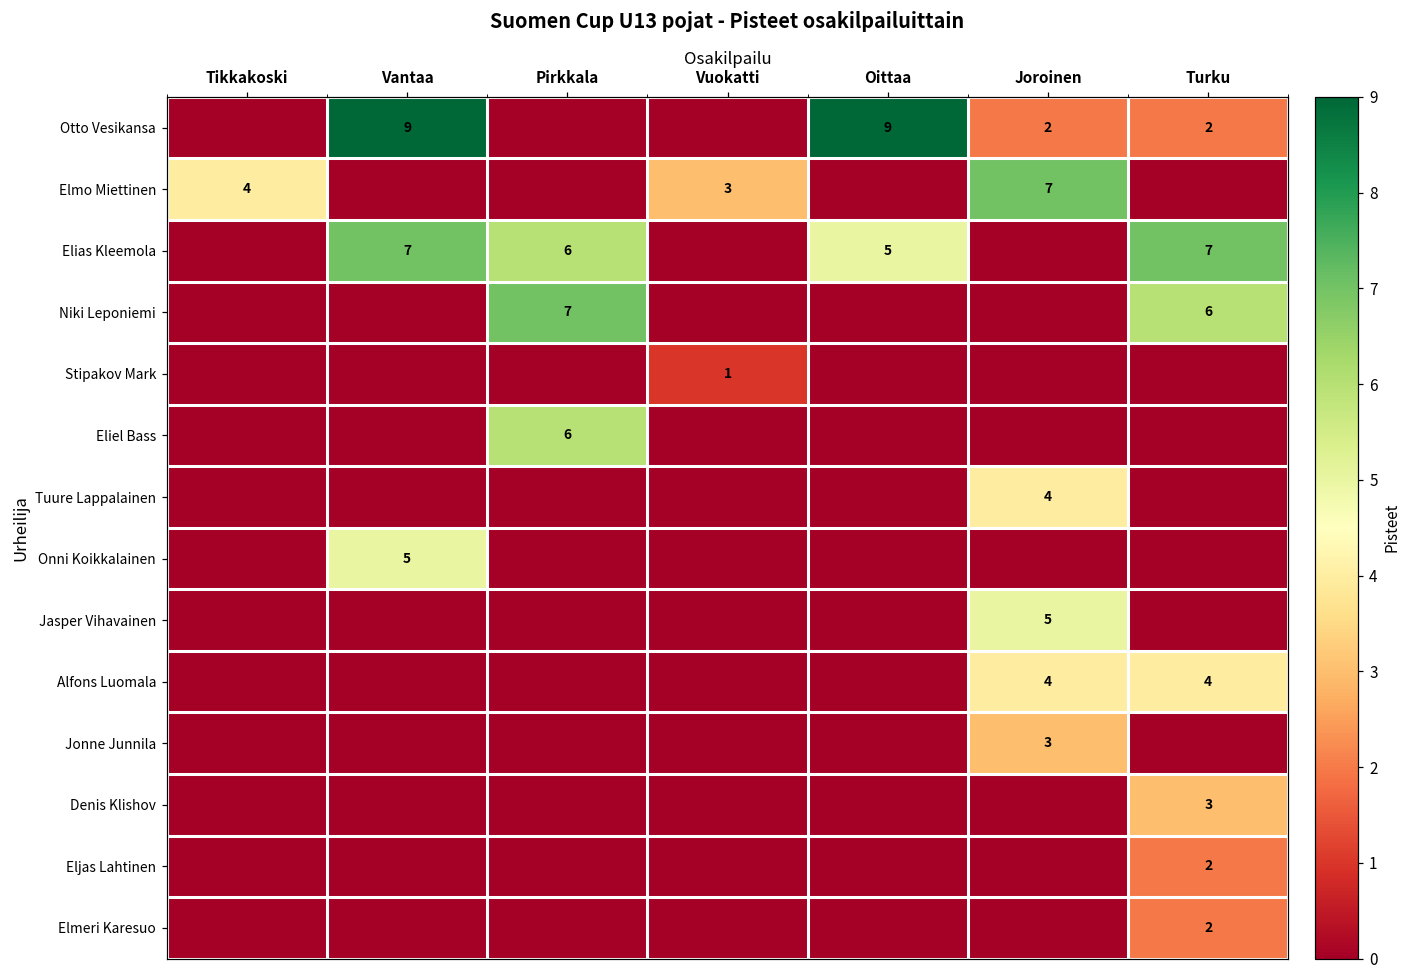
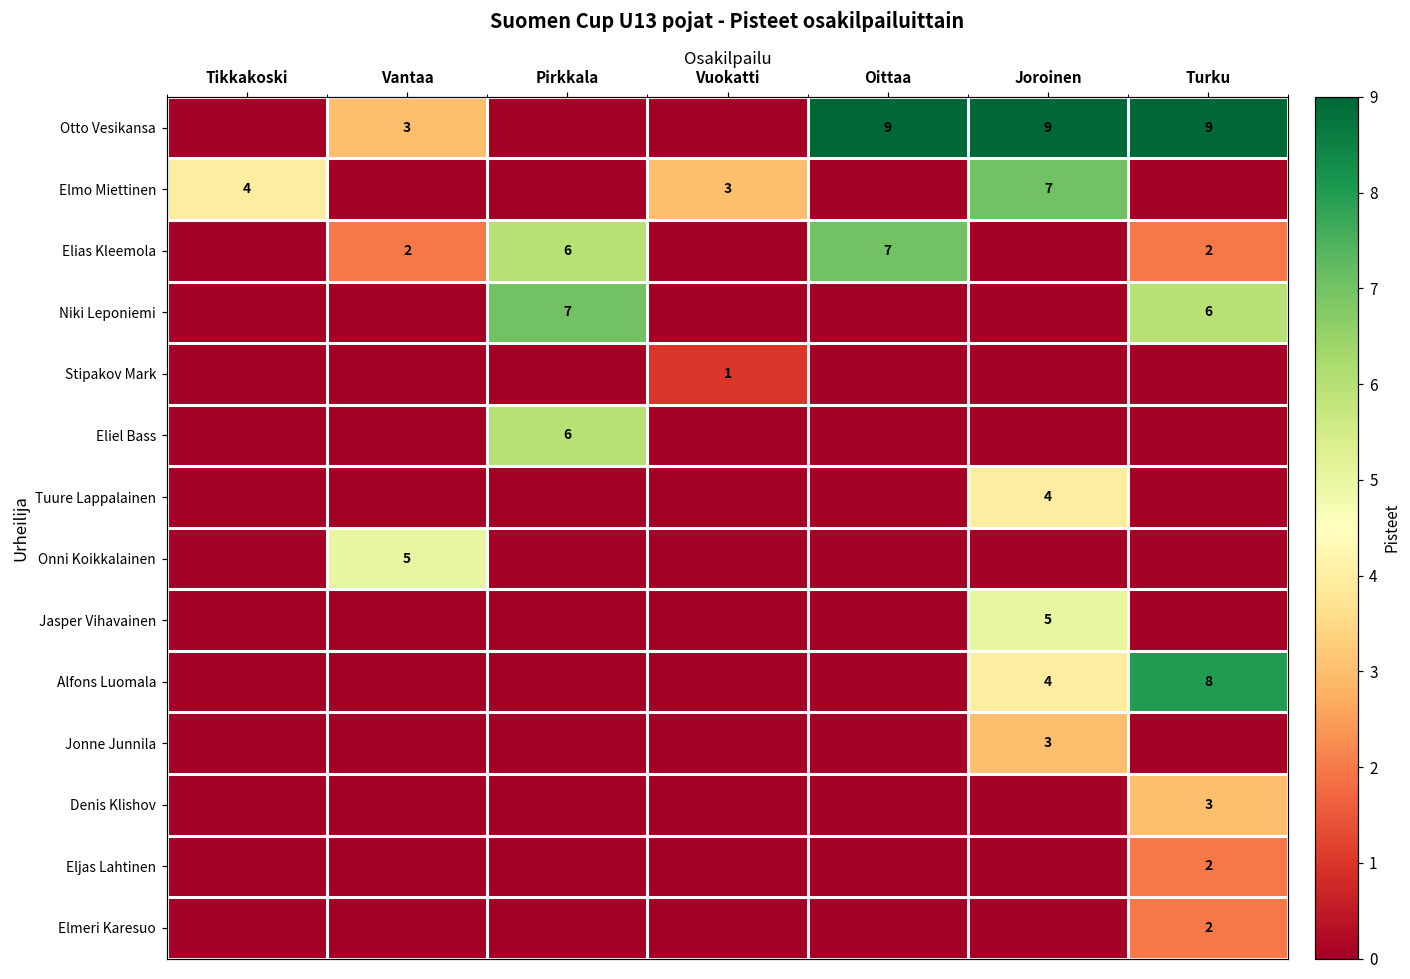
  {
    "Otto Vesikansa": {
-     "Vantaa": 9,
+     "Vantaa": 3,
      "Oittaa": 9,
-     "Joroinen": 2,
-     "Turku": 2
+     "Joroinen": 9,
+     "Turku": 9
    },
    "Elmo Miettinen": {
      "Tikkakoski": 4,
      "Vuokatti": 3,
      "Joroinen": 7
    },
    "Elias Kleemola": {
-     "Vantaa": 7,
+     "Vantaa": 2,
      "Pirkkala": 6,
-     "Oittaa": 5,
-     "Turku": 7
+     "Oittaa": 7,
+     "Turku": 2
    },
    "Niki Leponiemi": {
      "Pirkkala": 7,
      "Turku": 6
    },
    "Stipakov Mark": {
      "Vuokatti": 1
    },
    "Eliel Bass": {
      "Pirkkala": 6
    },
    "Tuure Lappalainen": {
      "Joroinen": 4
    },
    "Onni Koikkalainen": {
      "Vantaa": 5
    },
    "Jasper Vihavainen": {
      "Joroinen": 5
    },
    "Alfons Luomala": {
      "Joroinen": 4,
-     "Turku": 4
+     "Turku": 8
    },
    "Jonne Junnila": {
      "Joroinen": 3
    },
    "Denis Klishov": {
      "Turku": 3
    },
    "Eljas Lahtinen": {
      "Turku": 2
    },
    "Elmeri Karesuo": {
      "Turku": 2
    }
  }
